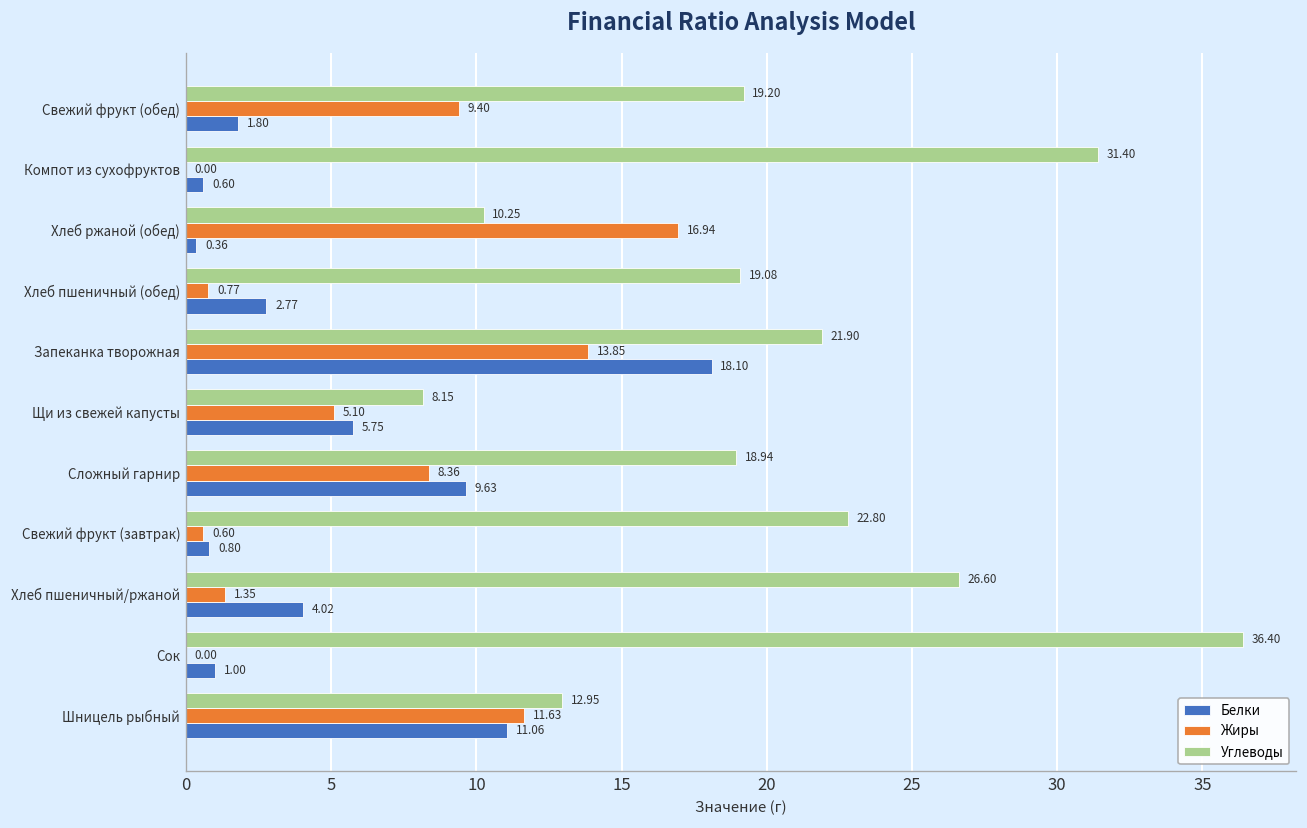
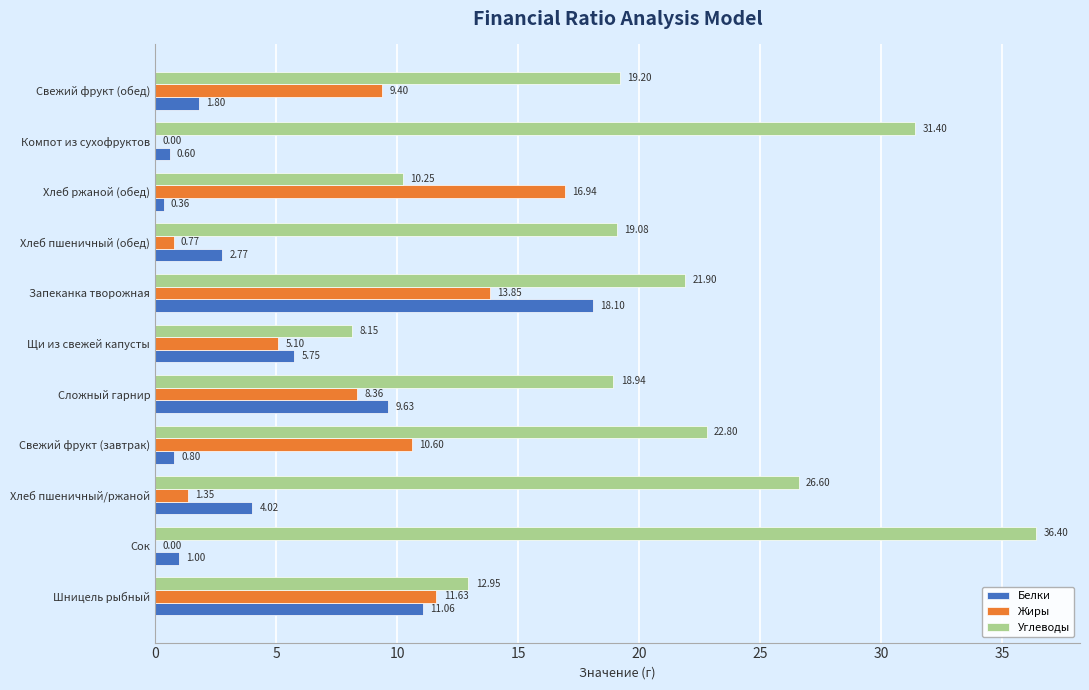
  {
    "Белки": {
      "Свежий фрукт (обед)": 1.80,
      "Компот из сухофруктов": 0.60,
      "Хлеб ржаной (обед)": 0.36,
      "Хлеб пшеничный (обед)": 2.77,
      "Запеканка творожная": 18.10,
      "Щи из свежей капусты": 5.75,
      "Сложный гарнир": 9.63,
      "Свежий фрукт (завтрак)": 0.80,
      "Хлеб пшеничный/ржаной": 4.02,
      "Сок": 1.00,
      "Шницель рыбный": 11.06
    },
    "Жиры": {
      "Свежий фрукт (обед)": 9.40,
      "Компот из сухофруктов": 0.00,
      "Хлеб ржаной (обед)": 16.94,
      "Хлеб пшеничный (обед)": 0.77,
      "Запеканка творожная": 13.85,
      "Щи из свежей капусты": 5.10,
      "Сложный гарнир": 8.36,
-     "Свежий фрукт (завтрак)": 0.60,
+     "Свежий фрукт (завтрак)": 10.60,
      "Хлеб пшеничный/ржаной": 1.35,
      "Сок": 0.00,
      "Шницель рыбный": 11.63
    },
    "Углеводы": {
      "Свежий фрукт (обед)": 19.20,
      "Компот из сухофруктов": 31.40,
      "Хлеб ржаной (обед)": 10.25,
      "Хлеб пшеничный (обед)": 19.08,
      "Запеканка творожная": 21.90,
      "Щи из свежей капусты": 8.15,
      "Сложный гарнир": 18.94,
      "Свежий фрукт (завтрак)": 22.80,
      "Хлеб пшеничный/ржаной": 26.60,
      "Сок": 36.40,
      "Шницель рыбный": 12.95
    }
  }
